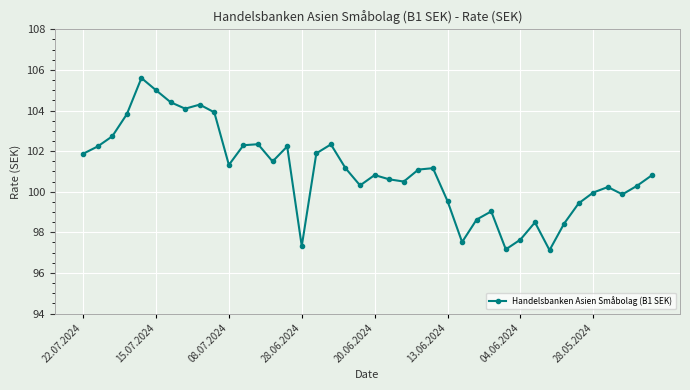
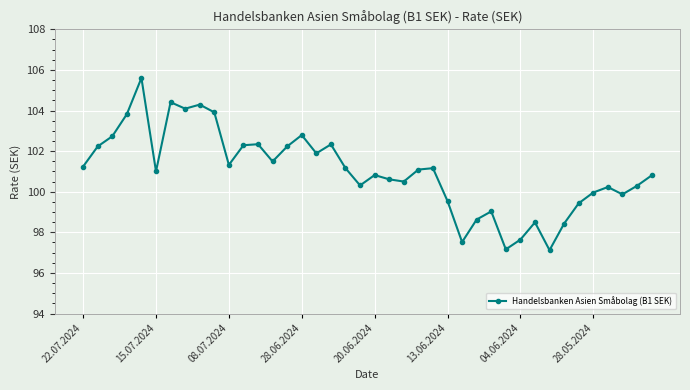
  {
-   "22.07.2024": 101.9,
-   "15.07.2024": 105,
+   "22.07.2024": 101.2,
+   "15.07.2024": 101,
    "08.07.2024": 101.3,
-   "28.06.2024": 97.3,
+   "28.06.2024": 102.8,
    "20.06.2024": 100.8,
    "13.06.2024": 99.5,
    "04.06.2024": 97.6,
    "28.05.2024": 100.0
  }
